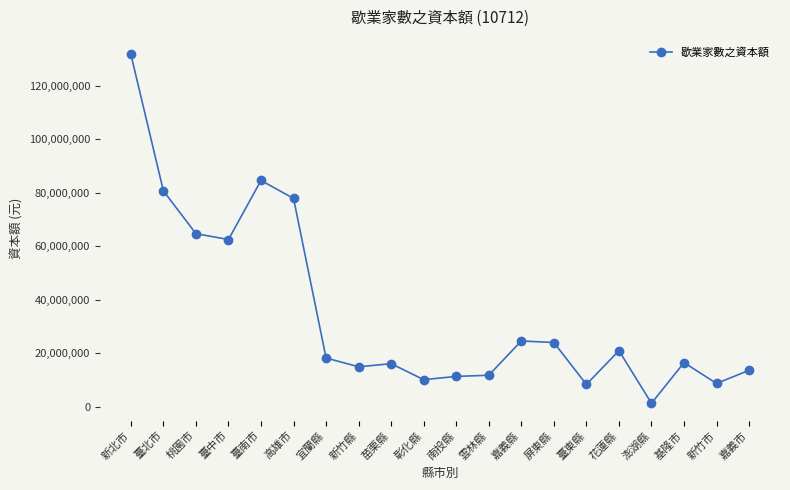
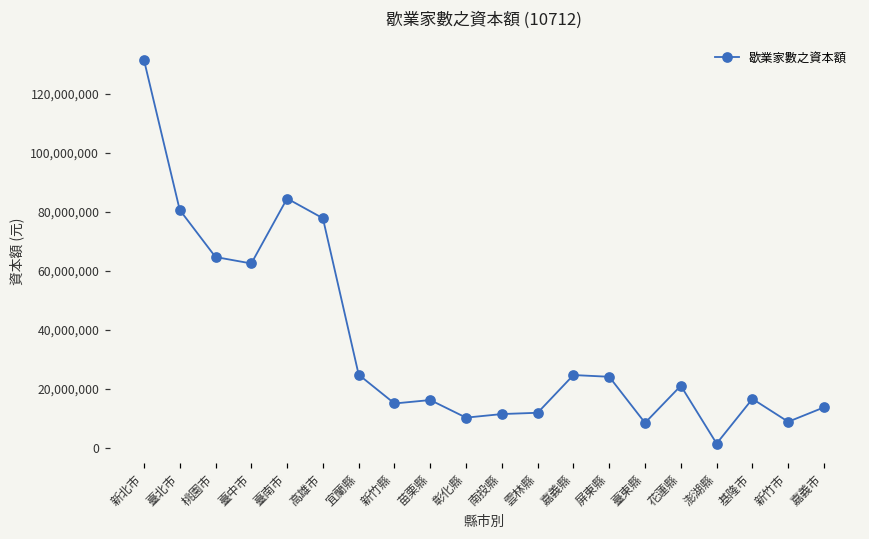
  {
    "新北市": "132,000,000",
    "臺北市": "81,000,000",
    "桃園市": "65,000,000",
    "臺中市": "63,000,000",
    "臺南市": "85,000,000",
    "高雄市": "78,000,000",
-   "宜蘭縣": "18,000,000",
+   "宜蘭縣": "25,000,000",
    "新竹縣": "15,000,000",
    "苗栗縣": "16,000,000",
    "彰化縣": "10,000,000",
    "南投縣": "11,000,000",
    "雲林縣": "12,000,000",
    "嘉義縣": "25,000,000",
    "屏東縣": "24,000,000",
    "臺東縣": "8,000,000",
    "花蓮縣": "21,000,000",
    "澎湖縣": "1,000,000",
    "基隆市": "17,000,000",
    "新竹市": "9,000,000",
    "嘉義市": "14,000,000"
  }
